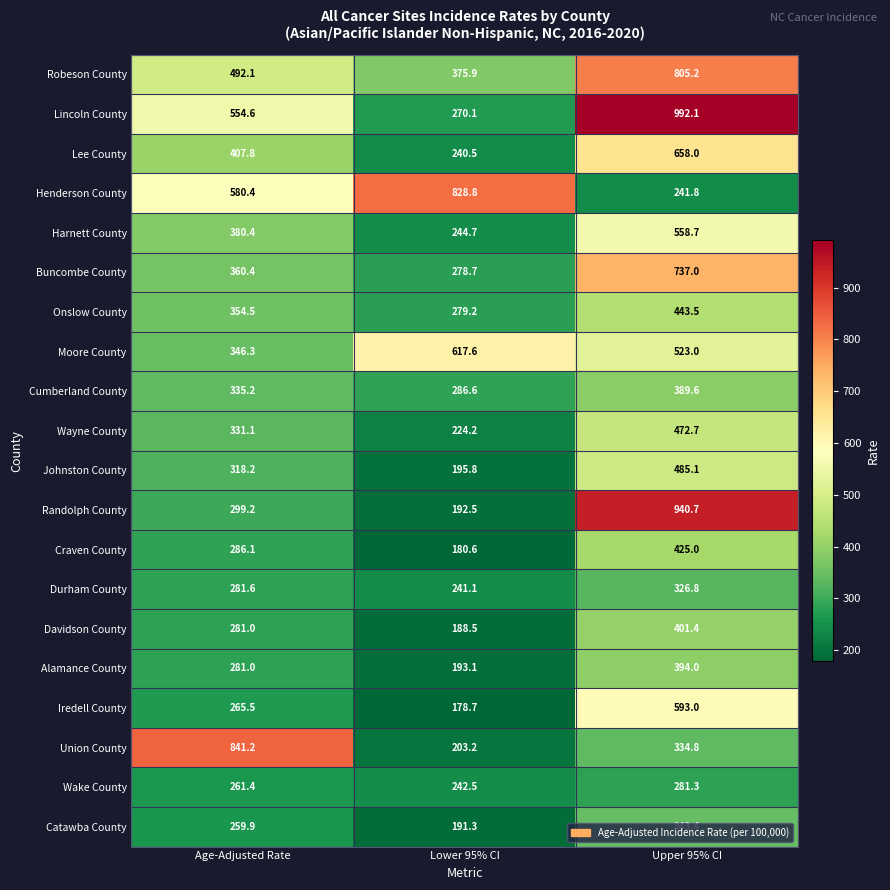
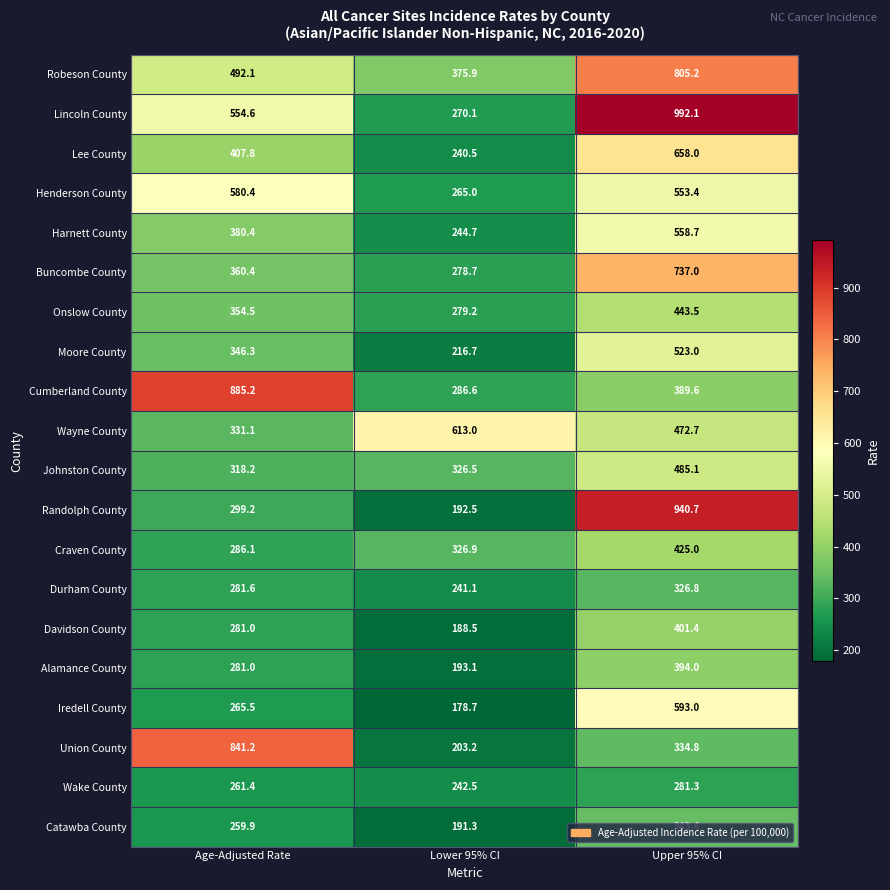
  {
    "Robeson County": {
      "Age-Adjusted Rate": 492.1,
      "Lower 95% CI": 375.9,
      "Upper 95% CI": 805.2
    },
    "Lincoln County": {
      "Age-Adjusted Rate": 554.6,
      "Lower 95% CI": 270.1,
      "Upper 95% CI": 992.1
    },
    "Lee County": {
      "Age-Adjusted Rate": 407.8,
      "Lower 95% CI": 240.5,
      "Upper 95% CI": 658.0
    },
    "Henderson County": {
      "Age-Adjusted Rate": 580.4,
-     "Lower 95% CI": 828.8,
-     "Upper 95% CI": 241.8
+     "Lower 95% CI": 265.0,
+     "Upper 95% CI": 553.4
    },
    "Harnett County": {
      "Age-Adjusted Rate": 380.4,
      "Lower 95% CI": 244.7,
      "Upper 95% CI": 558.7
    },
    "Buncombe County": {
      "Age-Adjusted Rate": 360.4,
      "Lower 95% CI": 278.7,
      "Upper 95% CI": 737.0
    },
    "Onslow County": {
      "Age-Adjusted Rate": 354.5,
      "Lower 95% CI": 279.2,
      "Upper 95% CI": 443.5
    },
    "Moore County": {
      "Age-Adjusted Rate": 346.3,
-     "Lower 95% CI": 617.6,
+     "Lower 95% CI": 216.7,
      "Upper 95% CI": 523.0
    },
    "Cumberland County": {
-     "Age-Adjusted Rate": 335.2,
+     "Age-Adjusted Rate": 885.2,
      "Lower 95% CI": 286.6,
      "Upper 95% CI": 389.6
    },
    "Wayne County": {
      "Age-Adjusted Rate": 331.1,
-     "Lower 95% CI": 224.2,
+     "Lower 95% CI": 613.0,
      "Upper 95% CI": 472.7
    },
    "Johnston County": {
      "Age-Adjusted Rate": 318.2,
-     "Lower 95% CI": 195.8,
+     "Lower 95% CI": 326.5,
      "Upper 95% CI": 485.1
    },
    "Randolph County": {
      "Age-Adjusted Rate": 299.2,
      "Lower 95% CI": 192.5,
      "Upper 95% CI": 940.7
    },
    "Craven County": {
      "Age-Adjusted Rate": 286.1,
-     "Lower 95% CI": 180.6,
+     "Lower 95% CI": 326.9,
      "Upper 95% CI": 425.0
    },
    "Durham County": {
      "Age-Adjusted Rate": 281.6,
      "Lower 95% CI": 241.1,
      "Upper 95% CI": 326.8
    },
    "Davidson County": {
      "Age-Adjusted Rate": 281.0,
      "Lower 95% CI": 188.5,
      "Upper 95% CI": 401.4
    },
    "Alamance County": {
      "Age-Adjusted Rate": 281.0,
      "Lower 95% CI": 193.1,
      "Upper 95% CI": 394.0
    },
    "Iredell County": {
      "Age-Adjusted Rate": 265.5,
      "Lower 95% CI": 178.7,
      "Upper 95% CI": 593.0
    },
    "Union County": {
      "Age-Adjusted Rate": 841.2,
      "Lower 95% CI": 203.2,
      "Upper 95% CI": 334.8
    },
    "Wake County": {
      "Age-Adjusted Rate": 261.4,
      "Lower 95% CI": 242.5,
      "Upper 95% CI": 281.3
    },
    "Catawba County": {
      "Age-Adjusted Rate": 259.9,
      "Lower 95% CI": 191.3
    }
  }
